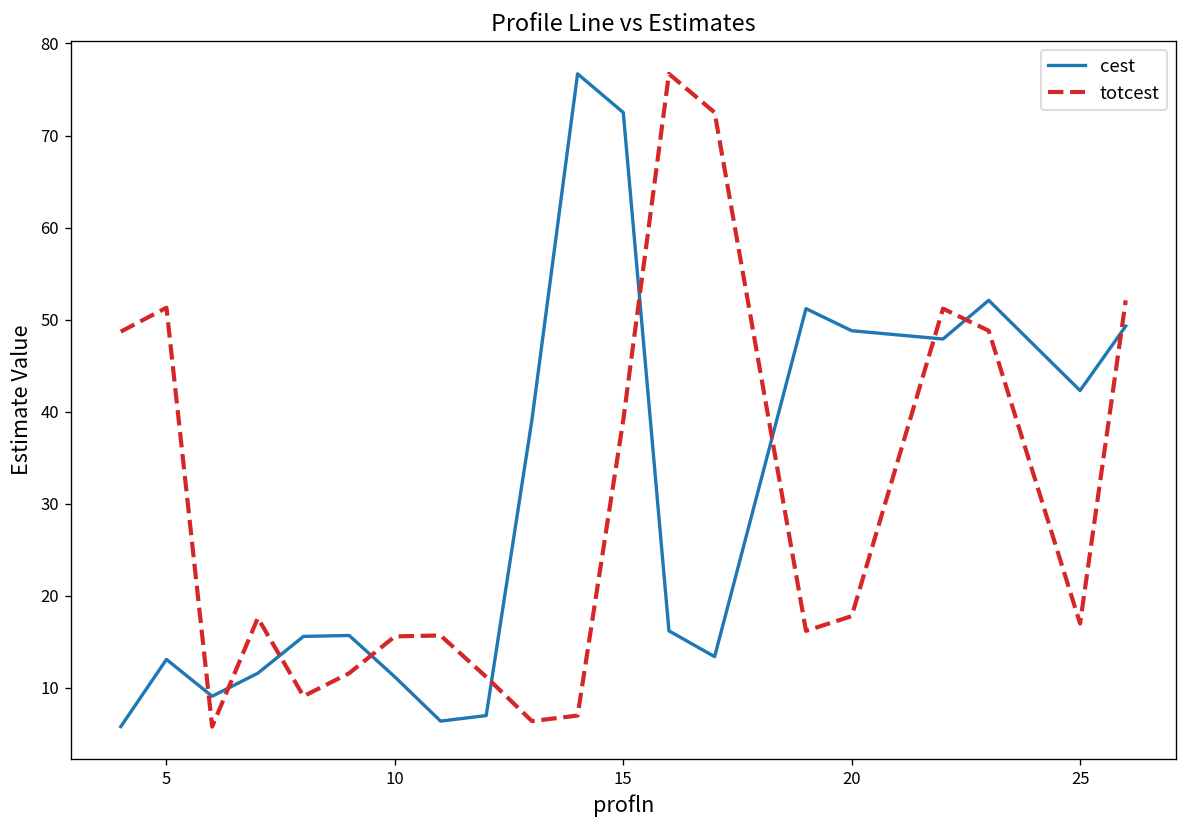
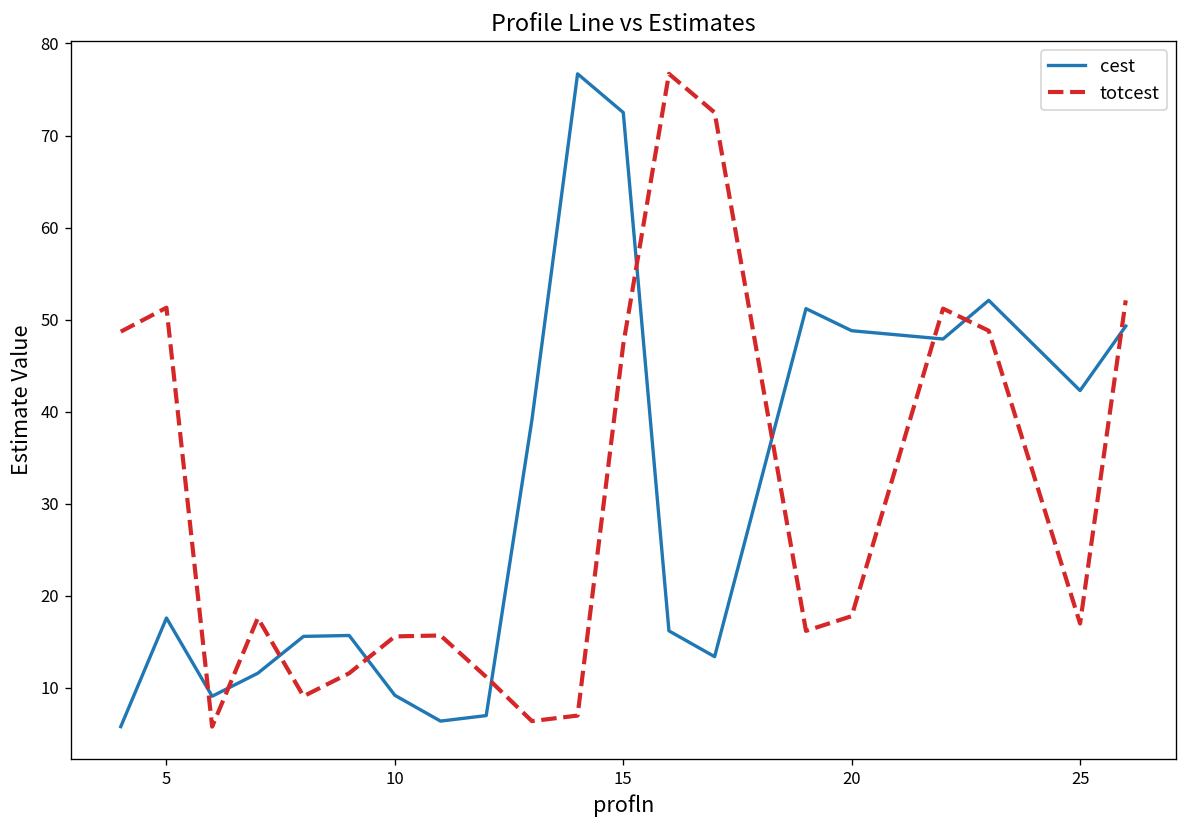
  {
    "cest": {
-     "5": 13,
-     "10": 11,
+     "5": 18,
+     "10": 9,
      "15": 73,
      "20": 49,
      "25": 42
    },
    "totcest": {
      "5": 51,
      "10": 16,
-     "15": 39,
+     "15": 47,
      "20": 18,
      "25": 17
    }
  }
